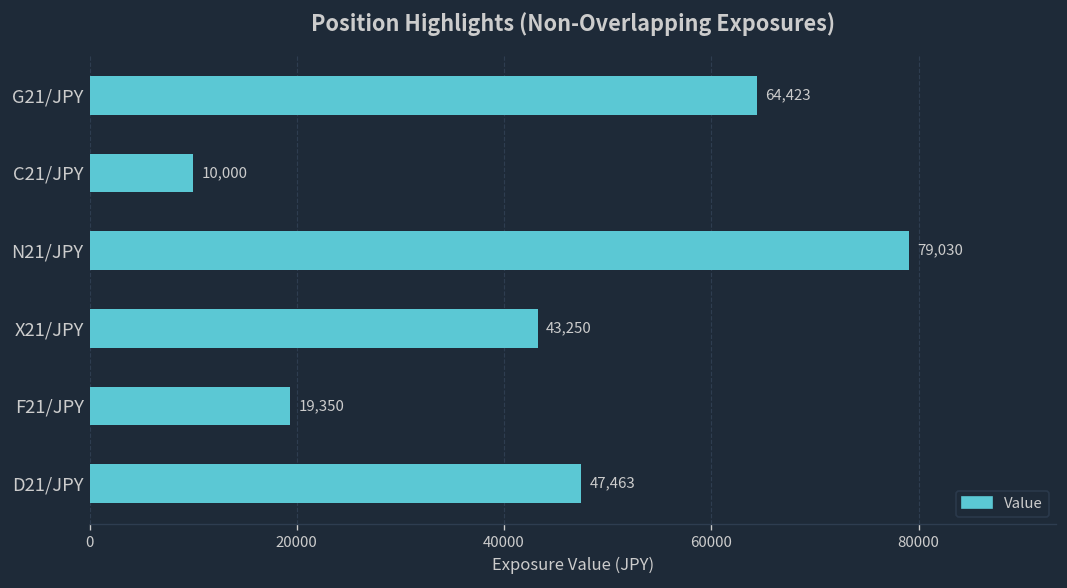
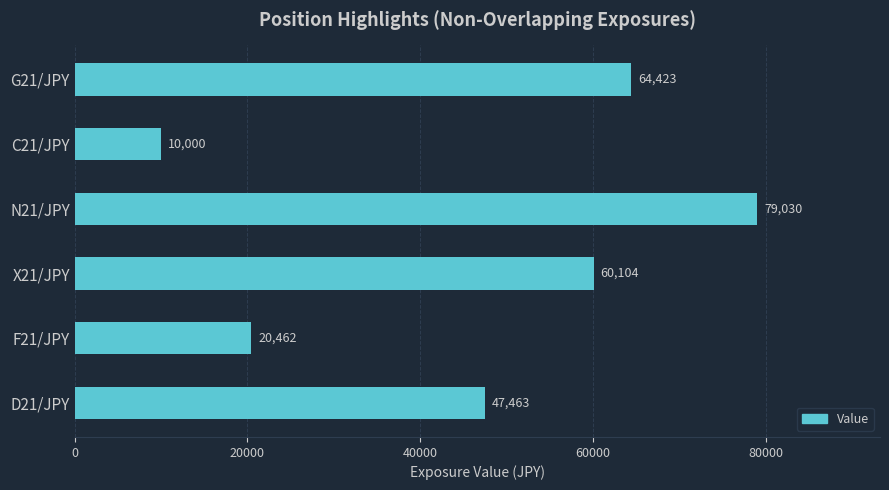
  {
    "G21/JPY": "64,423",
    "C21/JPY": "10,000",
    "N21/JPY": "79,030",
-   "X21/JPY": "43,250",
-   "F21/JPY": "19,350",
+   "X21/JPY": "60,104",
+   "F21/JPY": "20,462",
    "D21/JPY": "47,463"
  }
